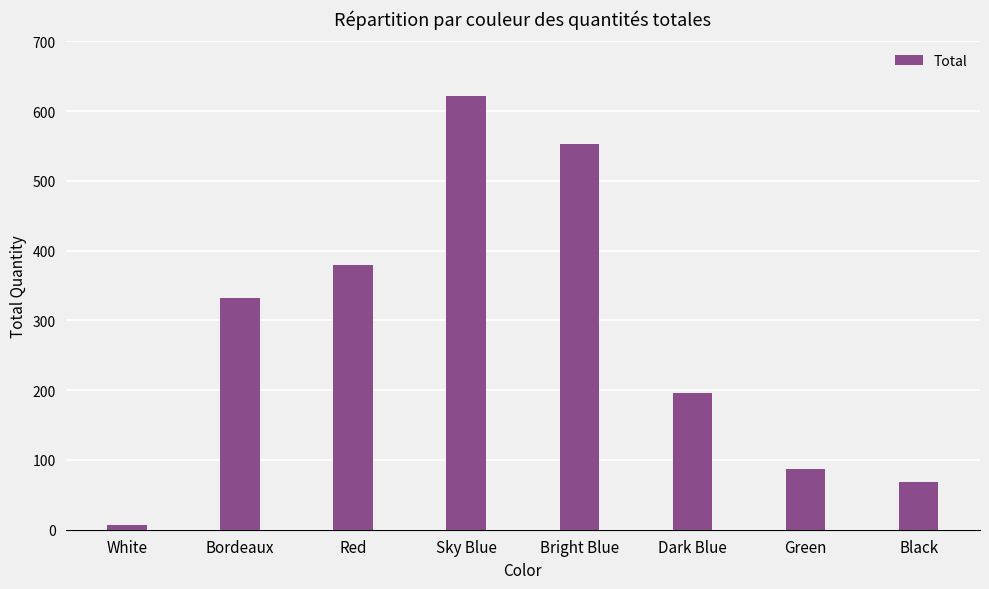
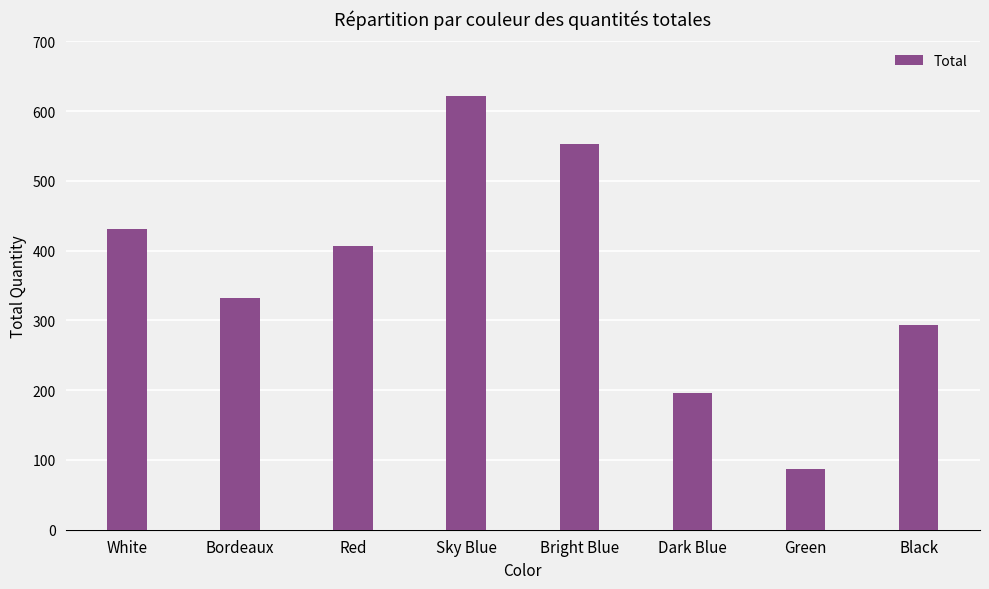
  {
-   "White": 10,
+   "White": 430,
    "Bordeaux": 330,
-   "Red": 380,
+   "Red": 410,
    "Sky Blue": 620,
    "Bright Blue": 550,
    "Dark Blue": 200,
    "Green": 90,
-   "Black": 70
+   "Black": 290
  }
